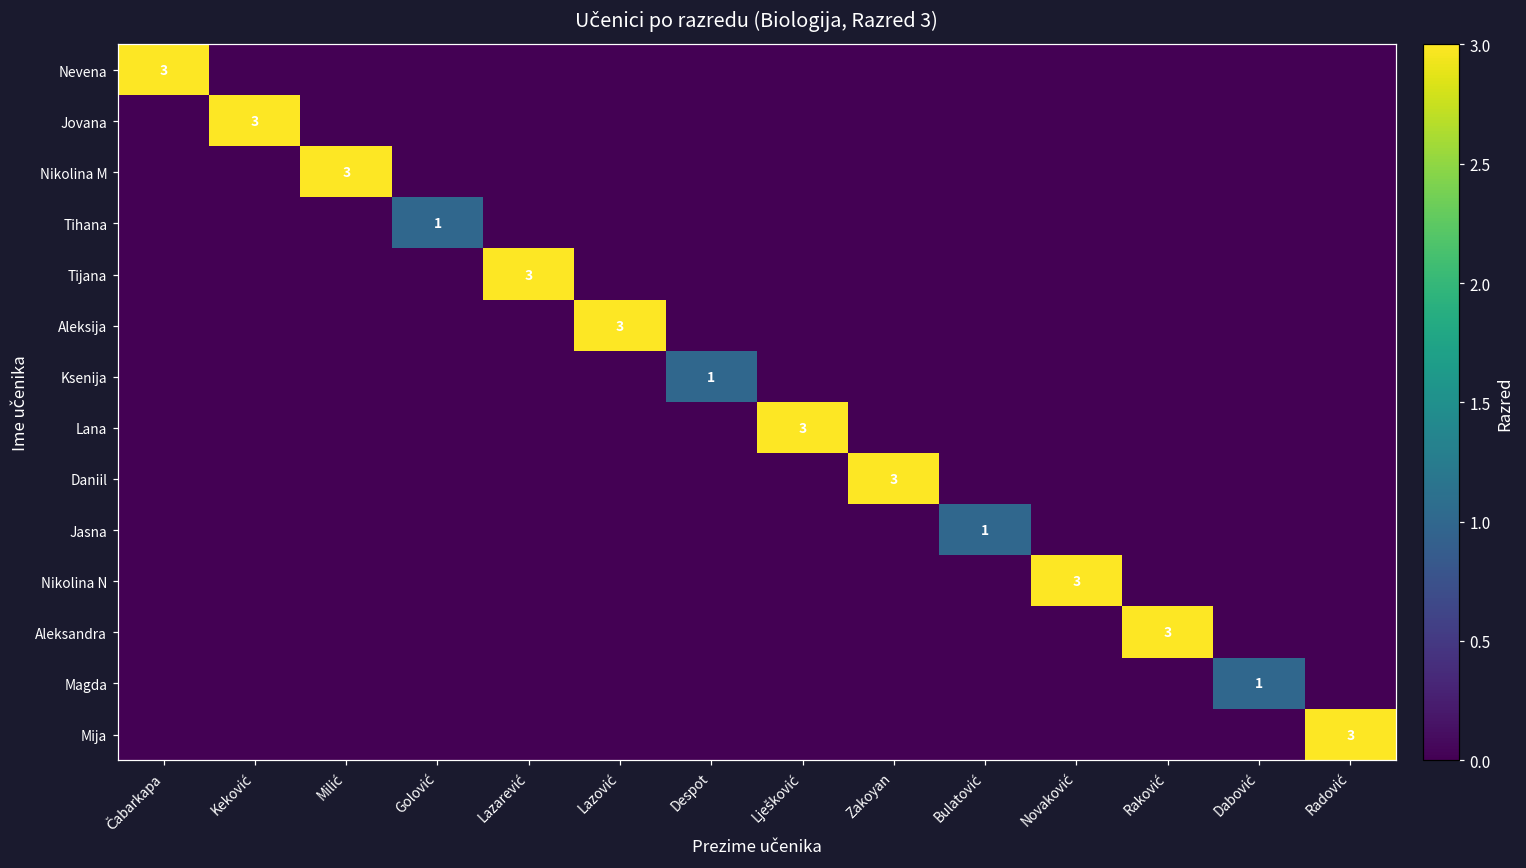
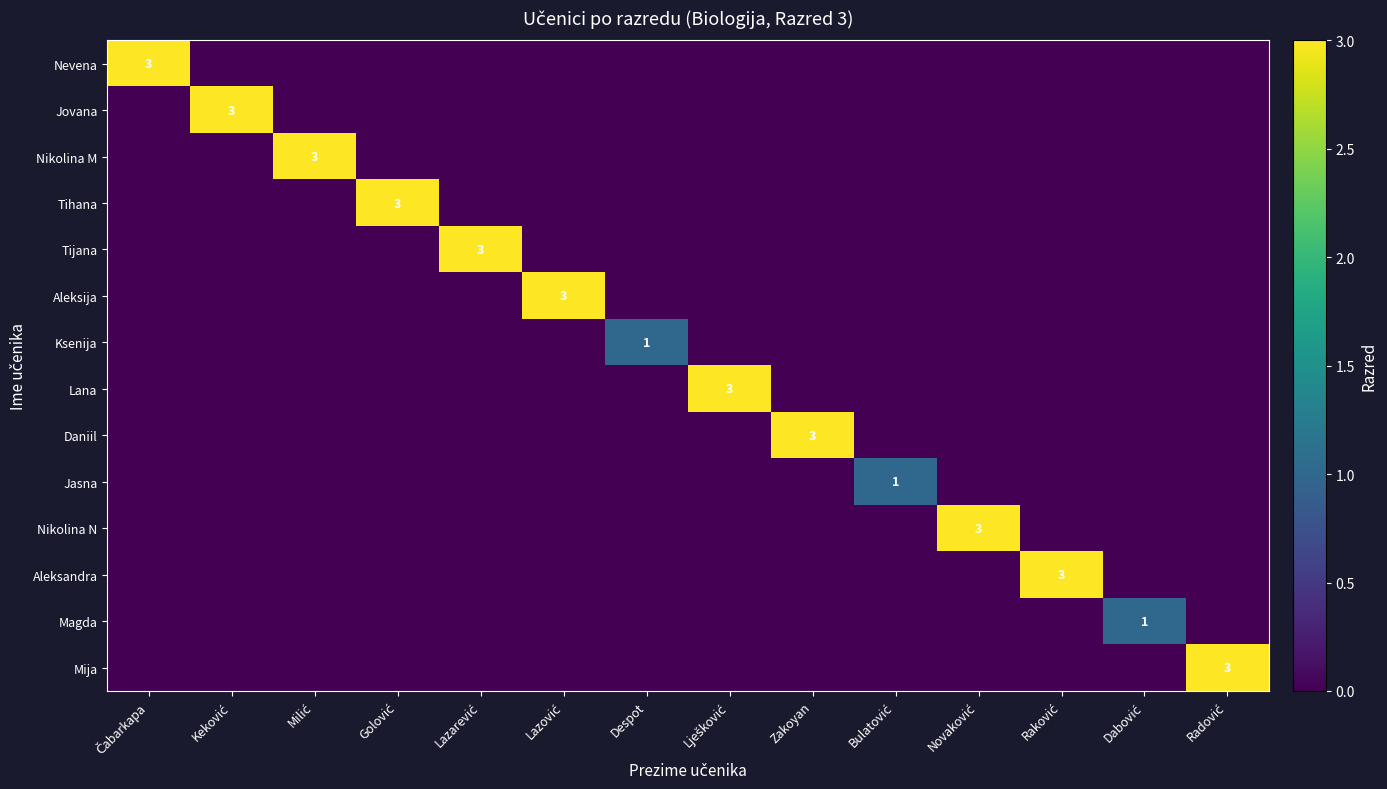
  {
    "Nevena": {
      "Čabarkapa": 3
    },
    "Jovana": {
      "Keković": 3
    },
    "Nikolina M": {
      "Milić": 3
    },
    "Tihana": {
-     "Golović": 1
+     "Golović": 3
    },
    "Tijana": {
      "Lazarević": 3
    },
    "Aleksija": {
      "Lazović": 3
    },
    "Ksenija": {
      "Despot": 1
    },
    "Lana": {
      "Lješković": 3
    },
    "Daniil": {
      "Zakoyan": 3
    },
    "Jasna": {
      "Bulatović": 1
    },
    "Nikolina N": {
      "Novaković": 3
    },
    "Aleksandra": {
      "Raković": 3
    },
    "Magda": {
      "Dabović": 1
    },
    "Mija": {
      "Radović": 3
    }
  }
